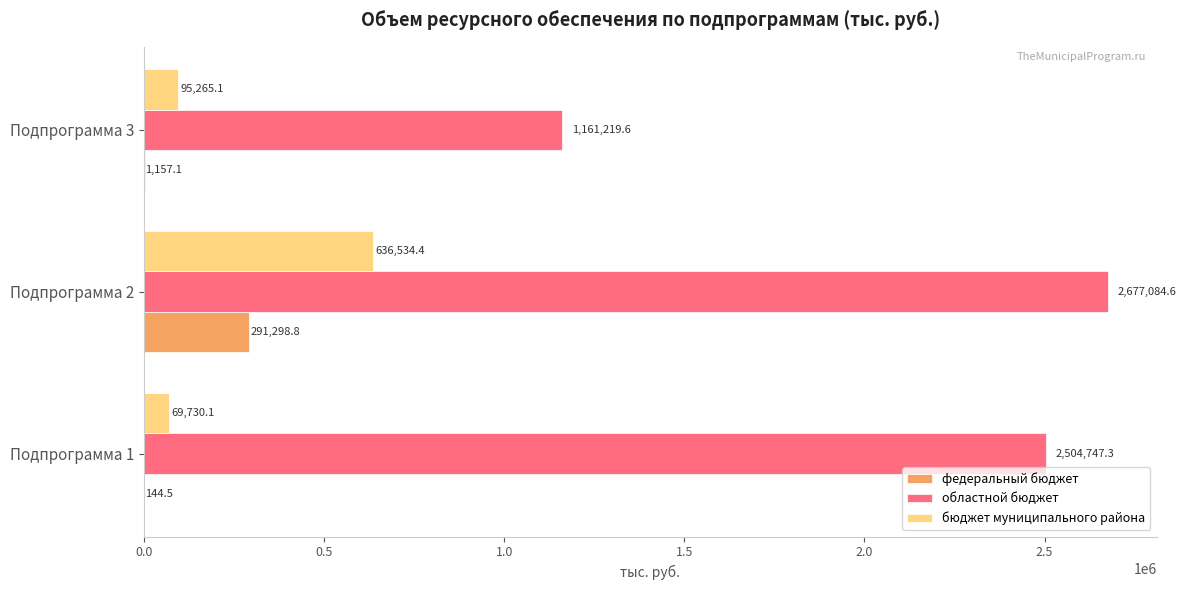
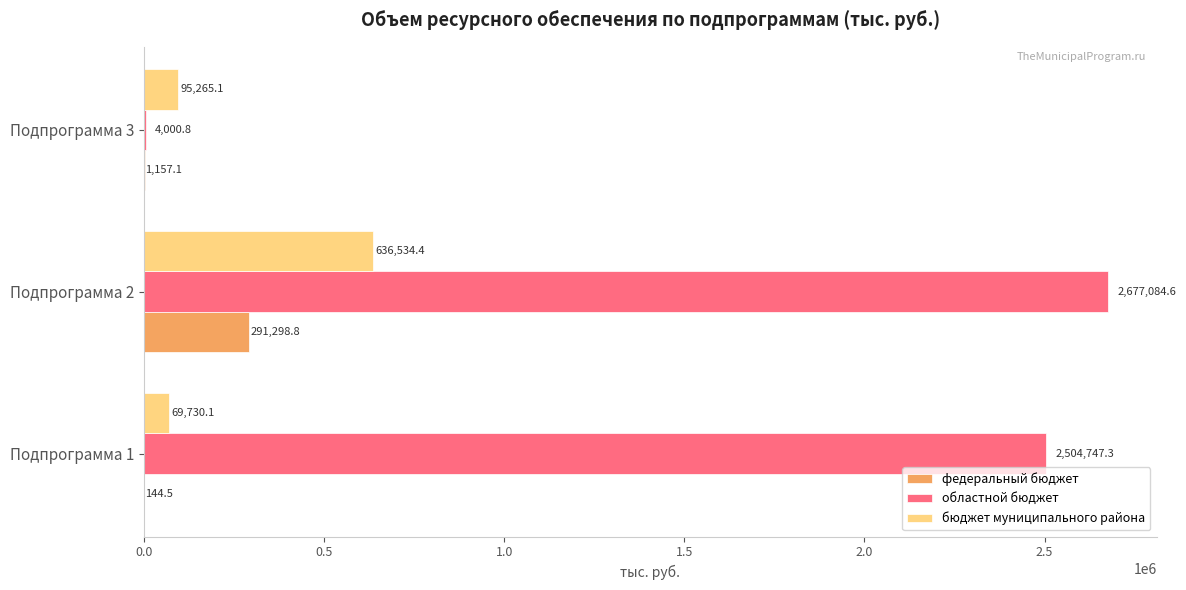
  {
    "областной бюджет": {
-     "Подпрограмма 3": "1,161,219.6",
+     "Подпрограмма 3": "4,000.8",
      "Подпрограмма 2": "2,677,084.6",
      "Подпрограмма 1": "2,504,747.3"
    }
  }
